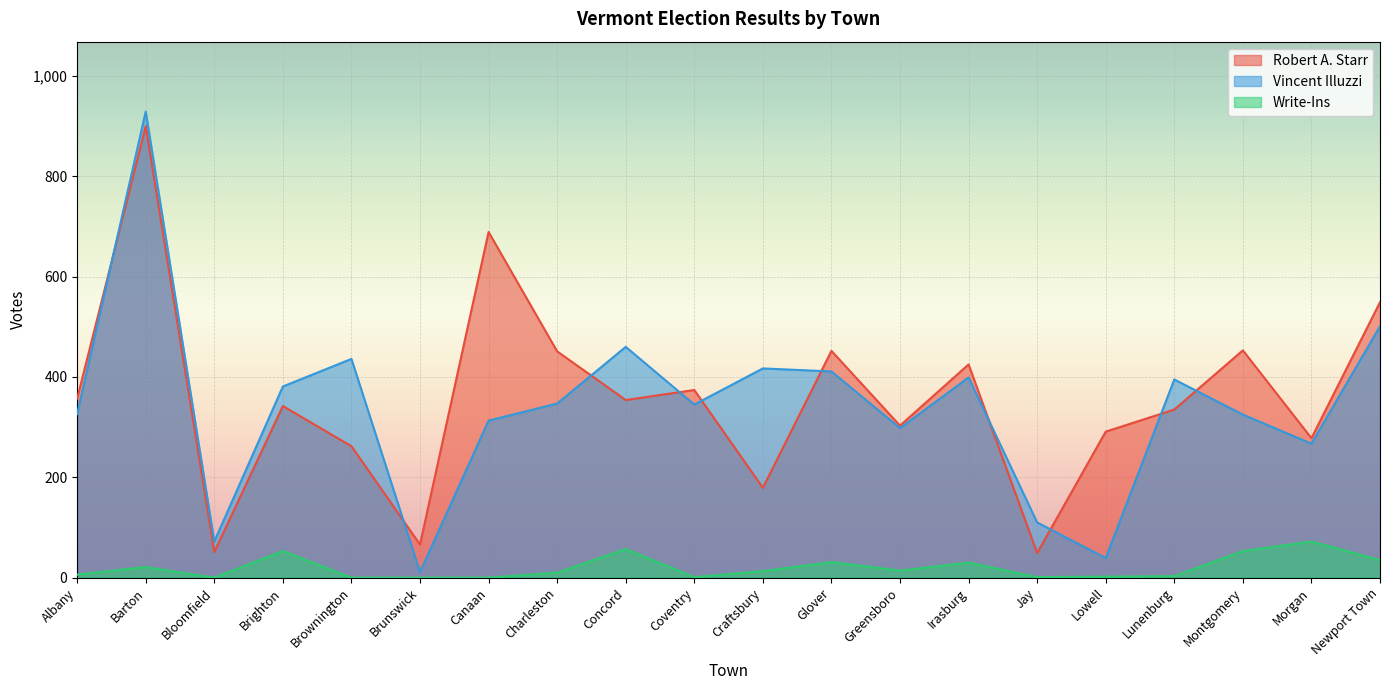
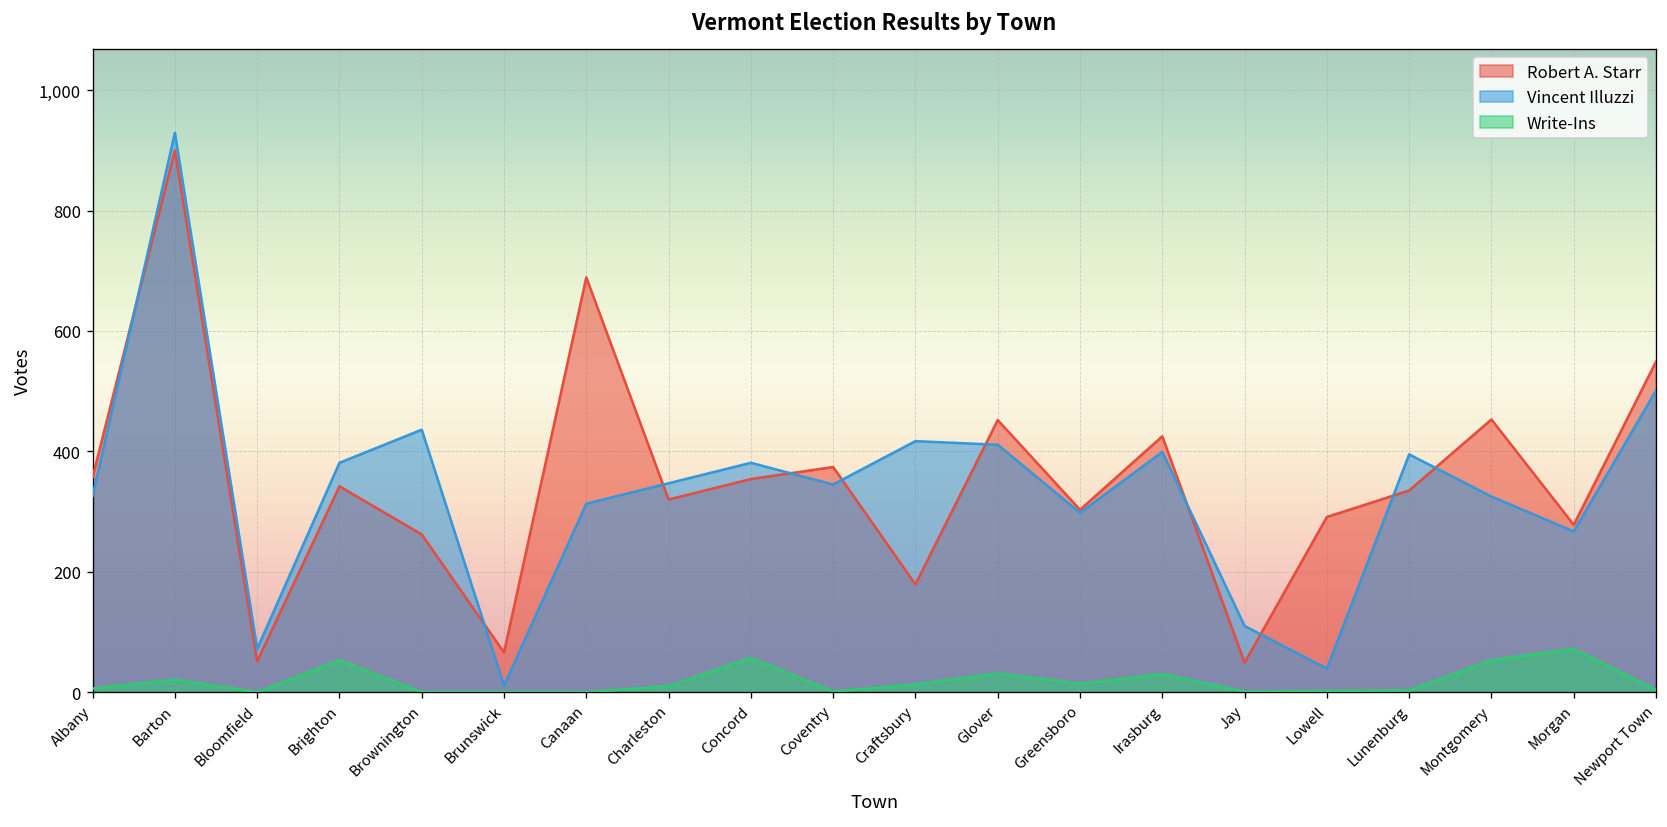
  {
    "Robert A. Starr": {
      "Albany": 360,
      "Barton": 900,
      "Bloomfield": 50,
      "Brighton": 340,
      "Brownington": 260,
      "Brunswick": 70,
      "Canaan": 690,
-     "Charleston": 450,
+     "Charleston": 320,
      "Concord": 350,
      "Coventry": 370,
      "Craftsbury": 180,
      "Glover": 450,
      "Irasburg": 430,
      "Jay": 50,
      "Lowell": 290,
      "Lunenburg": 340,
      "Montgomery": 450,
      "Morgan": 280,
      "Newport Town": 550
    },
    "Vincent Illuzzi": {
      "Albany": 330,
      "Barton": 930,
      "Bloomfield": 70,
      "Brighton": 380,
      "Brownington": 440,
      "Brunswick": 10,
      "Canaan": 310,
      "Charleston": 350,
-     "Concord": 460,
+     "Concord": 380,
      "Coventry": 350,
      "Craftsbury": 420,
      "Glover": 410,
      "Irasburg": 400,
      "Jay": 110,
      "Lowell": 40,
      "Lunenburg": 400,
      "Montgomery": 330,
      "Morgan": 270,
      "Newport Town": 500
    },
    "Write-Ins": {
      "Albany": 10,
      "Barton": 20,
      "Bloomfield": 0,
      "Brighton": 50,
      "Brownington": 0,
      "Brunswick": 0,
      "Canaan": 0,
      "Charleston": 10,
      "Concord": 60,
      "Coventry": 0,
      "Craftsbury": 10,
      "Glover": 30,
      "Greensboro": 10,
      "Irasburg": 30,
      "Jay": 0,
      "Lowell": 0,
      "Lunenburg": 0,
      "Montgomery": 50,
      "Morgan": 70,
-     "Newport Town": 40
+     "Newport Town": 0
    }
  }
